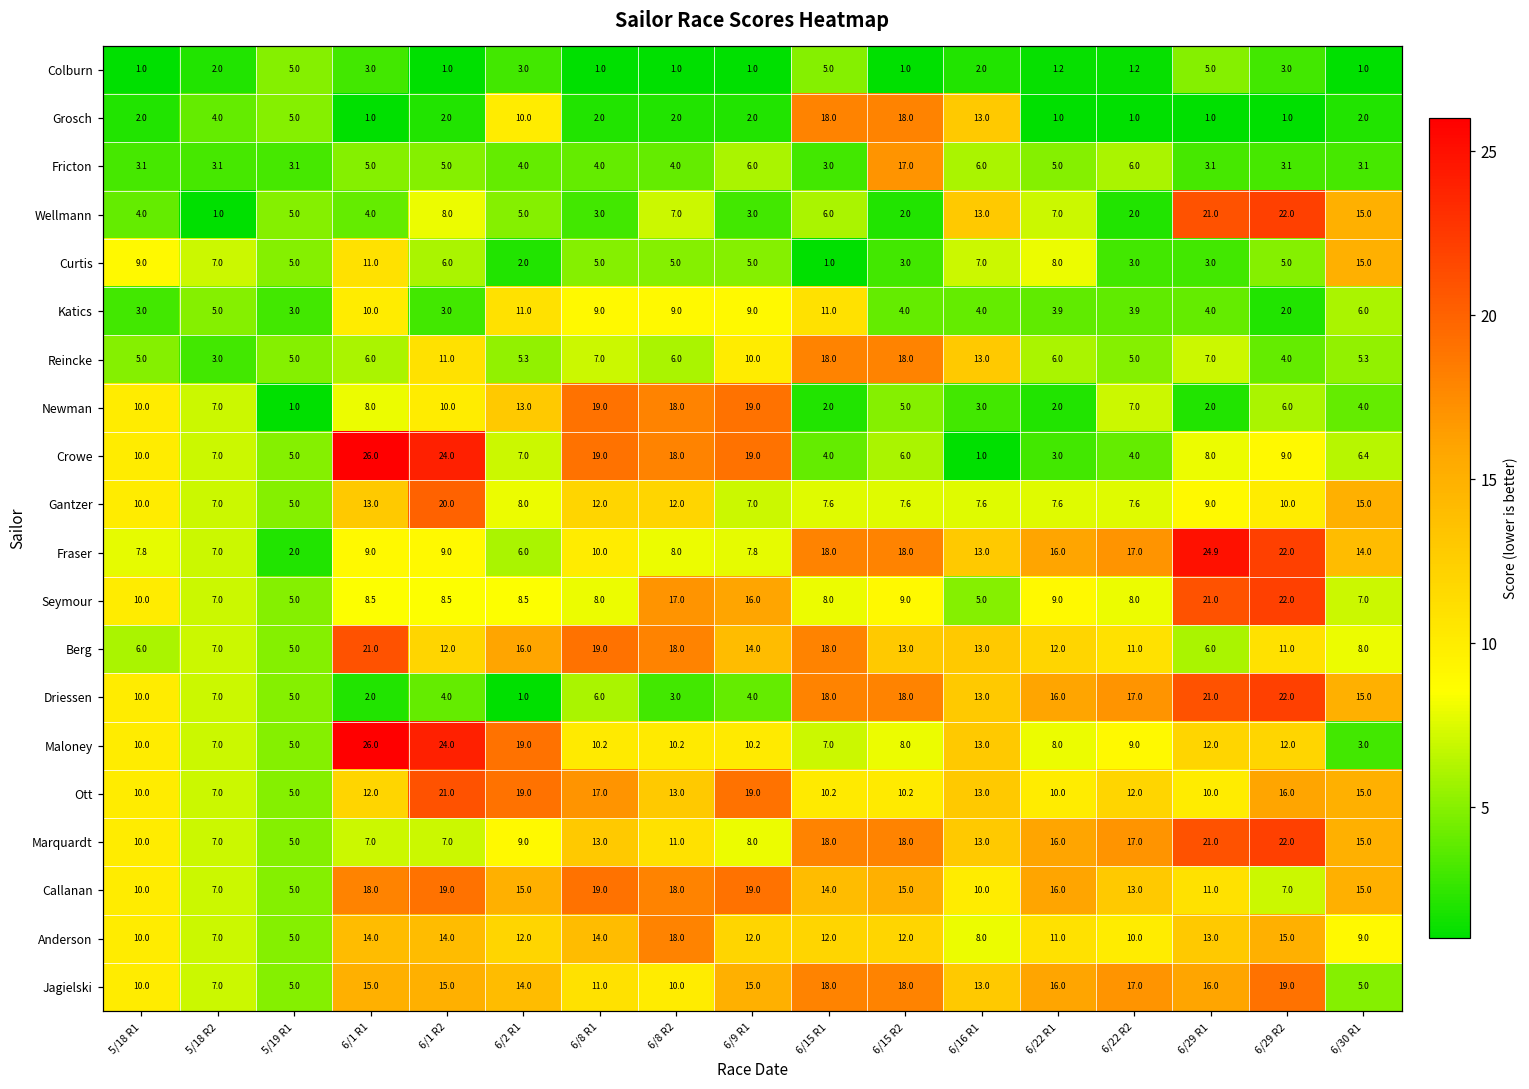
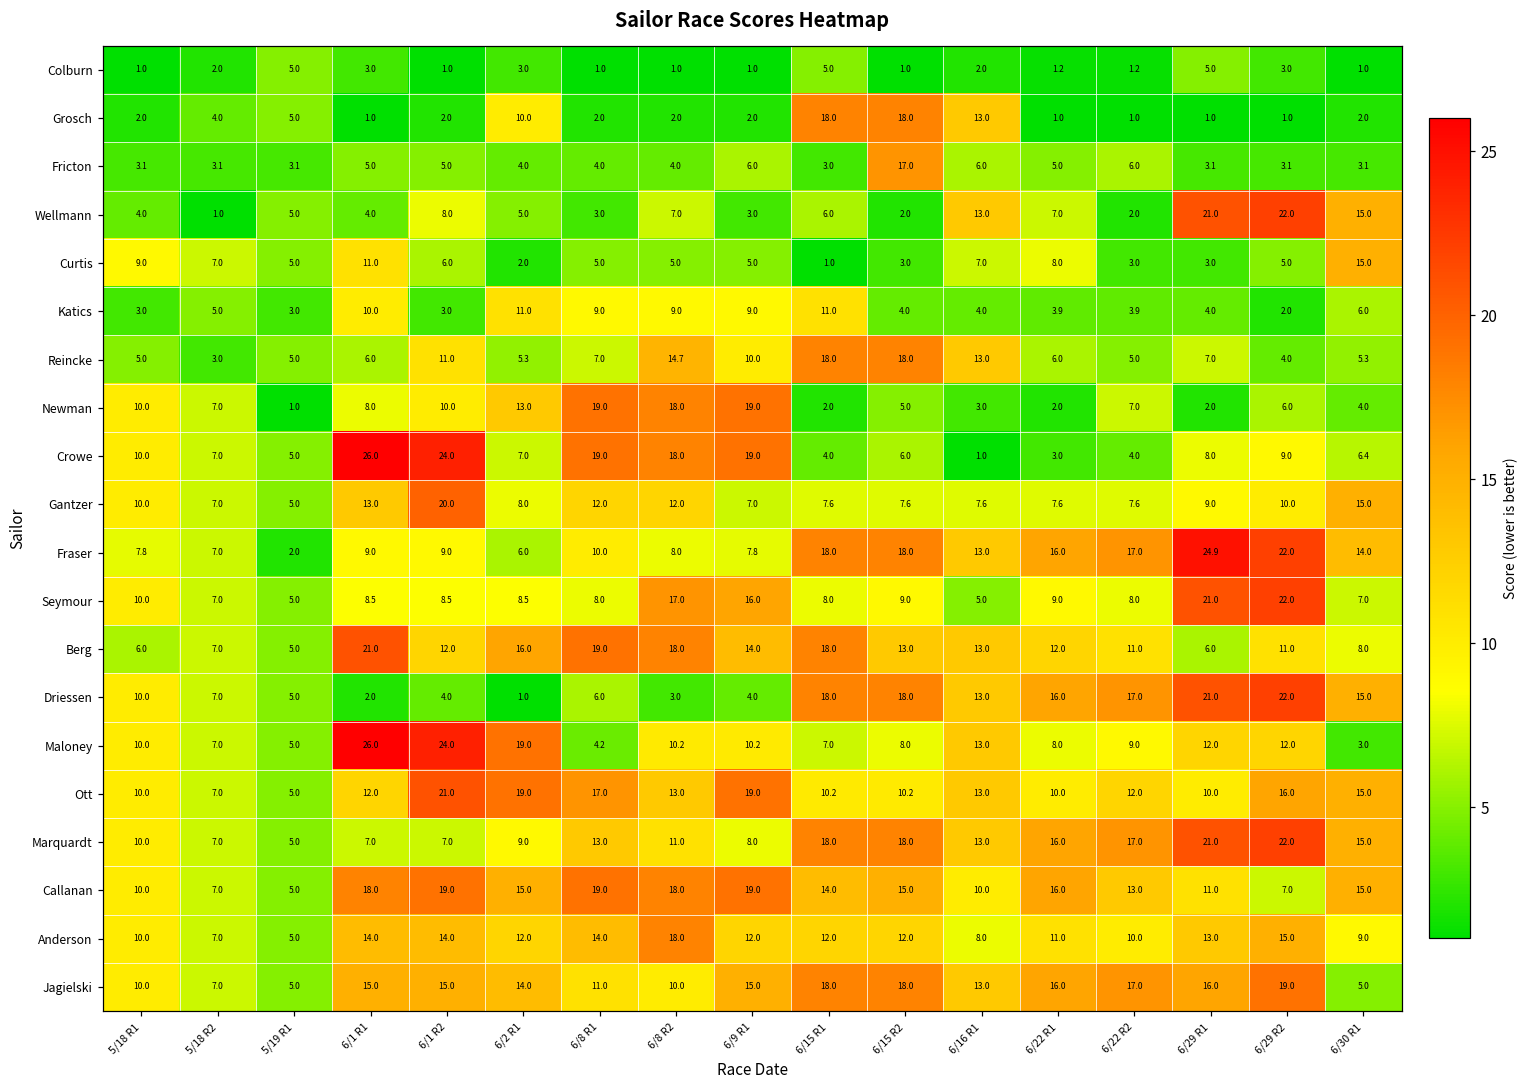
  {
    "Reincke": {
      "5/18 R1": 5.0,
      "5/18 R2": 3.0,
      "5/19 R1": 5.0,
      "6/1 R1": 6.0,
      "6/1 R2": 11.0,
      "6/2 R1": 5.3,
      "6/8 R1": 7.0,
-     "6/8 R2": 6.0,
+     "6/8 R2": 14.7,
      "6/9 R1": 10.0,
      "6/15 R1": 18.0,
      "6/15 R2": 18.0,
      "6/16 R1": 13.0,
      "6/22 R1": 6.0,
      "6/22 R2": 5.0,
      "6/29 R1": 7.0,
      "6/29 R2": 4.0,
      "6/30 R1": 5.3
    },
    "Maloney": {
      "5/18 R1": 10.0,
      "5/18 R2": 7.0,
      "5/19 R1": 5.0,
      "6/1 R1": 26.0,
      "6/1 R2": 24.0,
      "6/2 R1": 19.0,
-     "6/8 R1": 10.2,
+     "6/8 R1": 4.2,
      "6/8 R2": 10.2,
      "6/9 R1": 10.2,
      "6/15 R1": 7.0,
      "6/15 R2": 8.0,
      "6/16 R1": 13.0,
      "6/22 R1": 8.0,
      "6/22 R2": 9.0,
      "6/29 R1": 12.0,
      "6/29 R2": 12.0,
      "6/30 R1": 3.0
    }
  }
